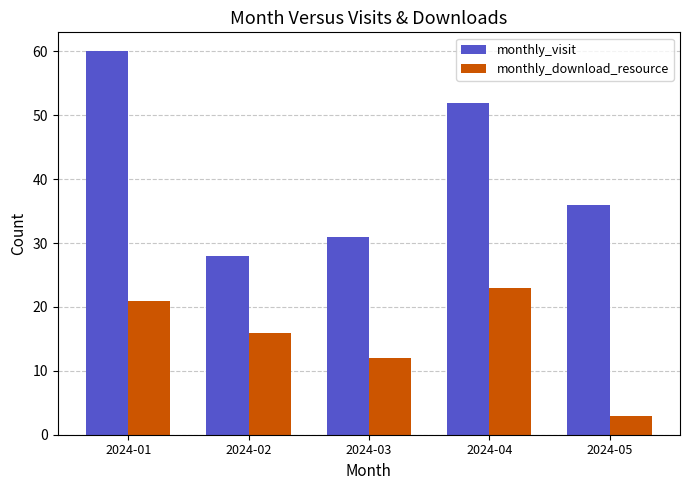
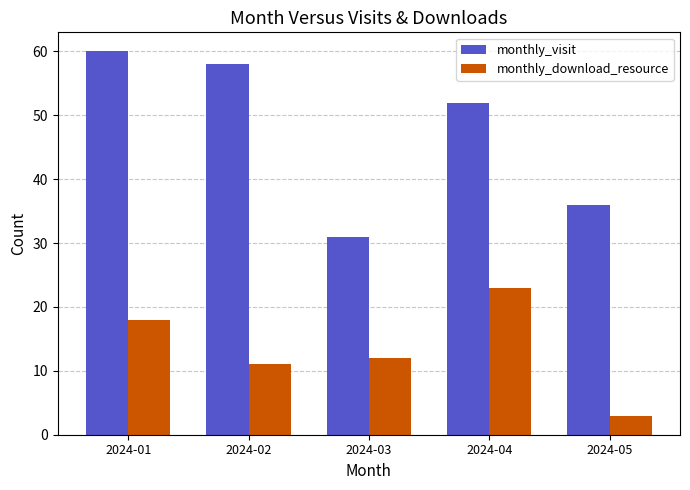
  {
    "monthly_visit": {
      "2024-01": 60,
-     "2024-02": 28,
+     "2024-02": 58,
      "2024-03": 31,
      "2024-04": 52,
      "2024-05": 36
    },
    "monthly_download_resource": {
-     "2024-01": 21,
-     "2024-02": 16,
+     "2024-01": 18,
+     "2024-02": 11,
      "2024-03": 12,
      "2024-04": 23,
      "2024-05": 3
    }
  }
